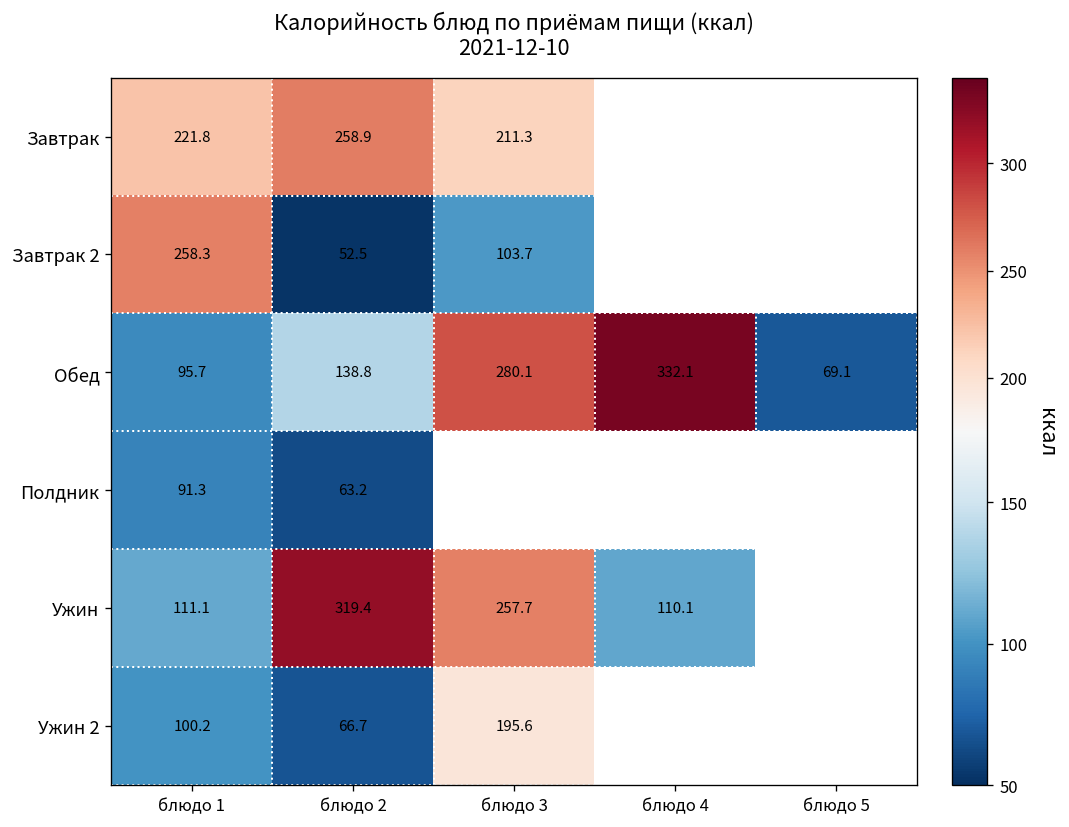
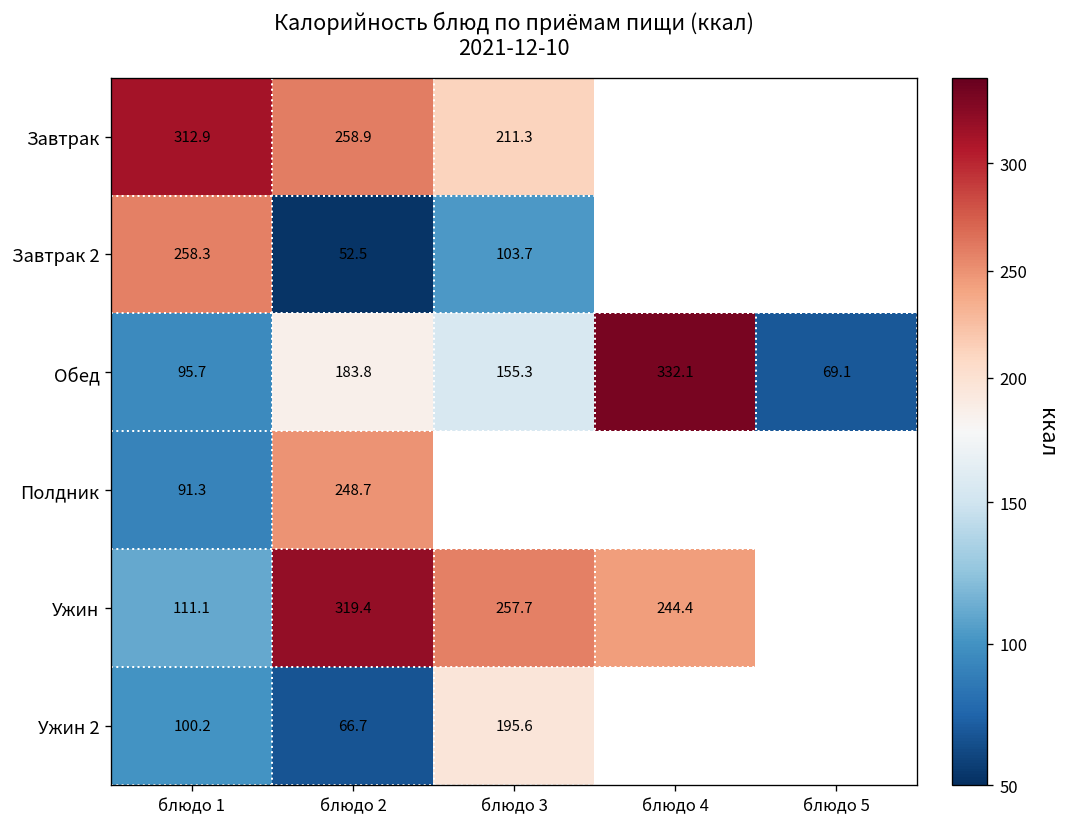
  {
    "Завтрак": {
-     "блюдо 1": 221.8,
+     "блюдо 1": 312.9,
      "блюдо 2": 258.9,
      "блюдо 3": 211.3
    },
    "Завтрак 2": {
      "блюдо 1": 258.3,
      "блюдо 2": 52.5,
      "блюдо 3": 103.7
    },
    "Обед": {
      "блюдо 1": 95.7,
-     "блюдо 2": 138.8,
-     "блюдо 3": 280.1,
+     "блюдо 2": 183.8,
+     "блюдо 3": 155.3,
      "блюдо 4": 332.1,
      "блюдо 5": 69.1
    },
    "Полдник": {
      "блюдо 1": 91.3,
-     "блюдо 2": 63.2
+     "блюдо 2": 248.7
    },
    "Ужин": {
      "блюдо 1": 111.1,
      "блюдо 2": 319.4,
      "блюдо 3": 257.7,
-     "блюдо 4": 110.1
+     "блюдо 4": 244.4
    },
    "Ужин 2": {
      "блюдо 1": 100.2,
      "блюдо 2": 66.7,
      "блюдо 3": 195.6
    }
  }
